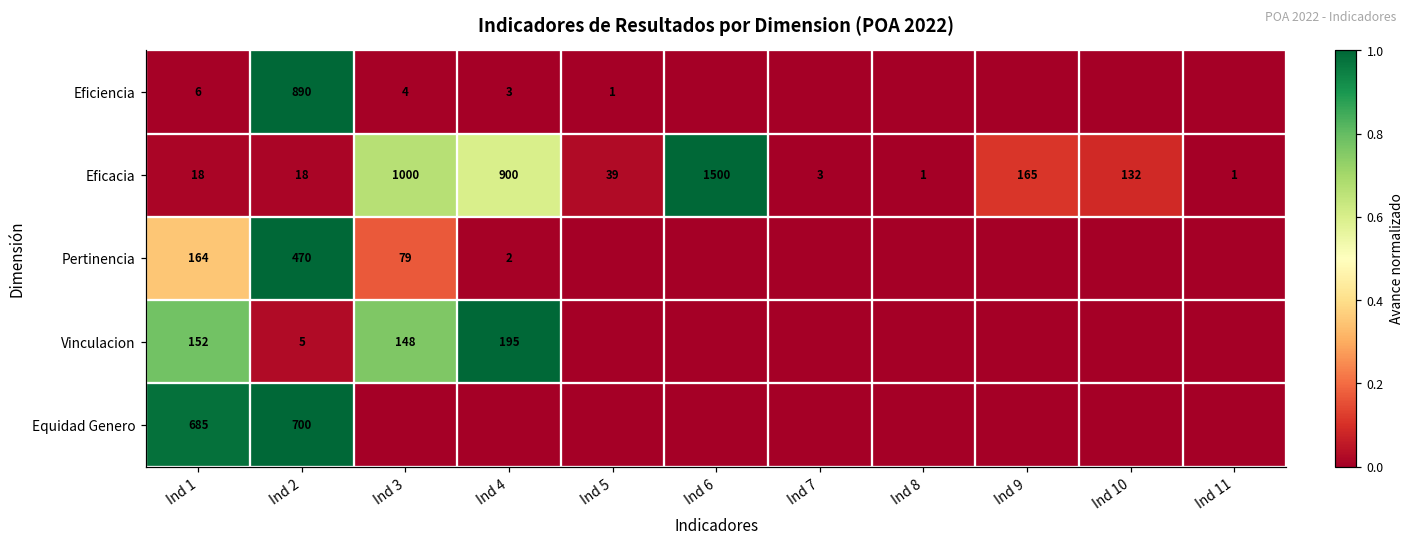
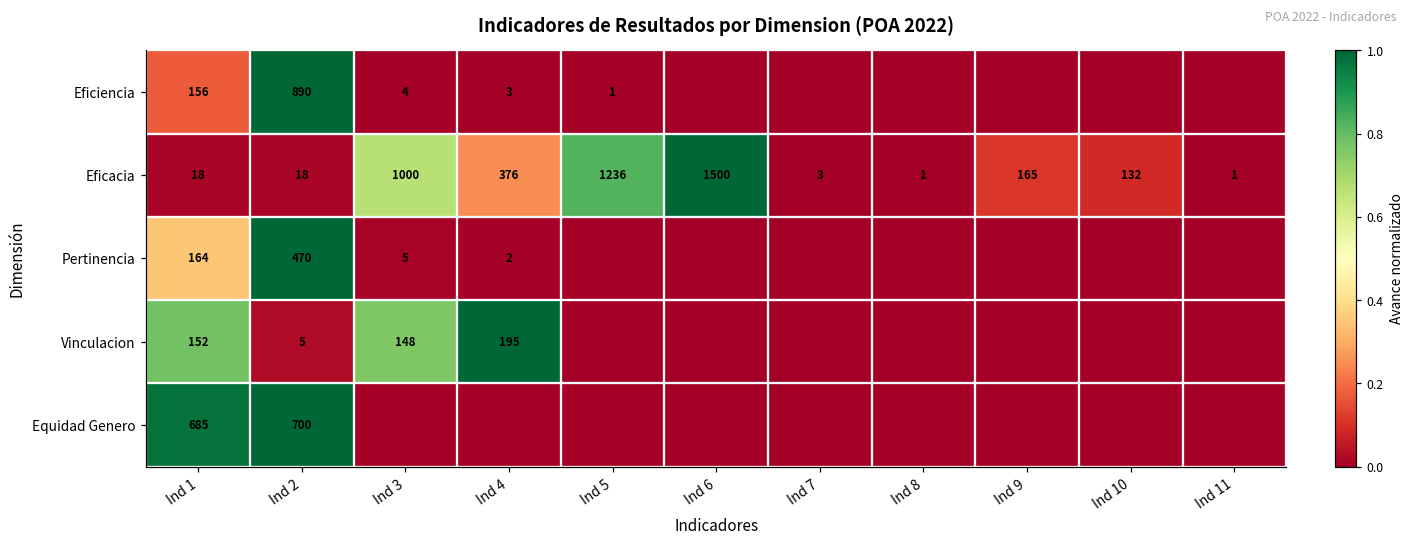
  {
    "Eficiencia": {
-     "Ind 1": 6,
+     "Ind 1": 156,
      "Ind 2": 890,
      "Ind 3": 4,
      "Ind 4": 3,
      "Ind 5": 1
    },
    "Eficacia": {
      "Ind 1": 18,
      "Ind 2": 18,
      "Ind 3": 1000,
-     "Ind 4": 900,
-     "Ind 5": 39,
+     "Ind 4": 376,
+     "Ind 5": 1236,
      "Ind 6": 1500,
      "Ind 7": 3,
      "Ind 8": 1,
      "Ind 9": 165,
      "Ind 10": 132,
      "Ind 11": 1
    },
    "Pertinencia": {
      "Ind 1": 164,
      "Ind 2": 470,
-     "Ind 3": 79,
+     "Ind 3": 5,
      "Ind 4": 2
    },
    "Vinculacion": {
      "Ind 1": 152,
      "Ind 2": 5,
      "Ind 3": 148,
      "Ind 4": 195
    },
    "Equidad Genero": {
      "Ind 1": 685,
      "Ind 2": 700
    }
  }
